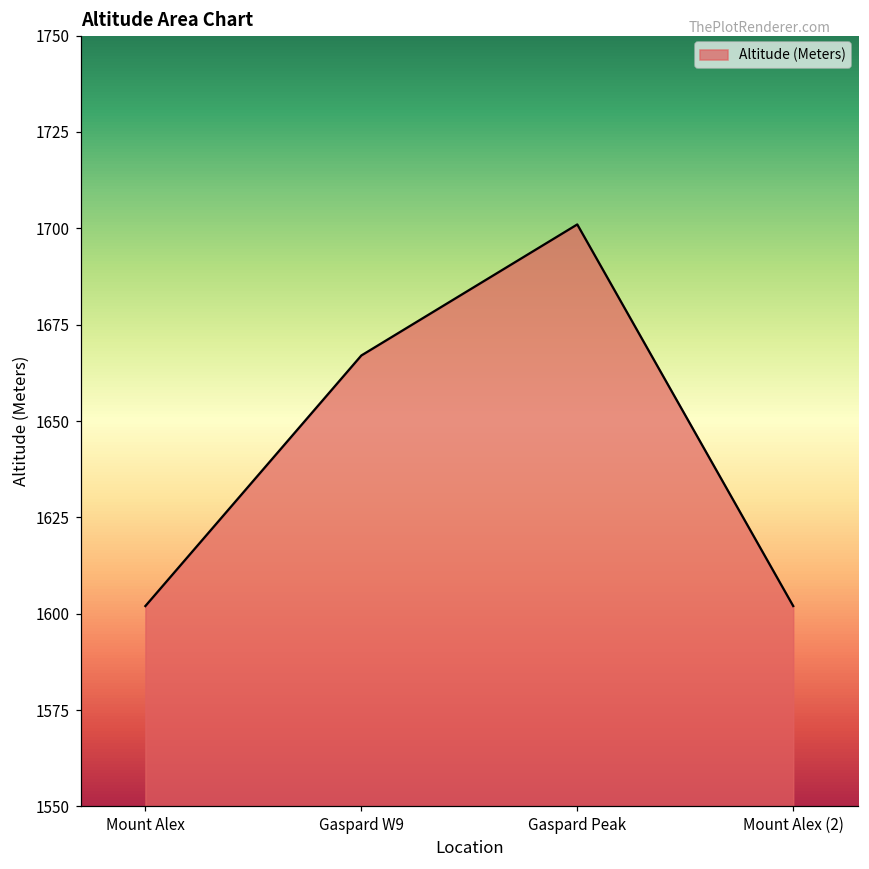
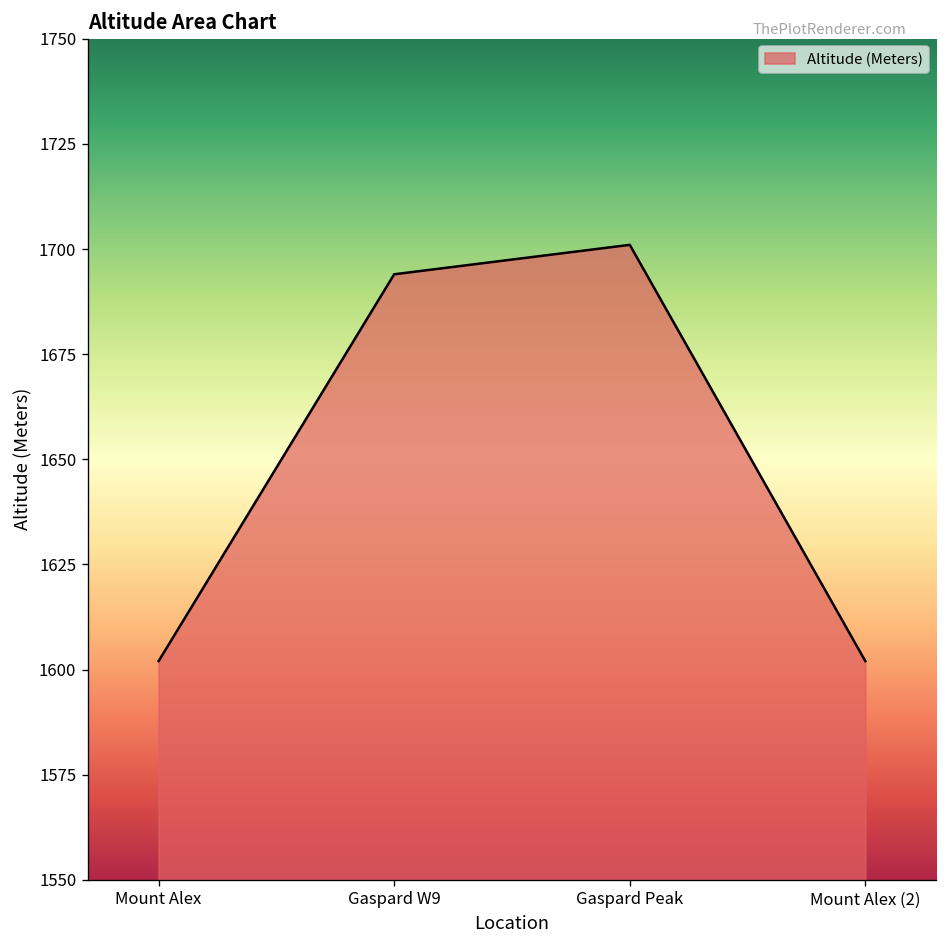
  {
    "Mount Alex": 1602,
-   "Gaspard W9": 1667,
+   "Gaspard W9": 1694,
    "Gaspard Peak": 1701,
    "Mount Alex (2)": 1602
  }
